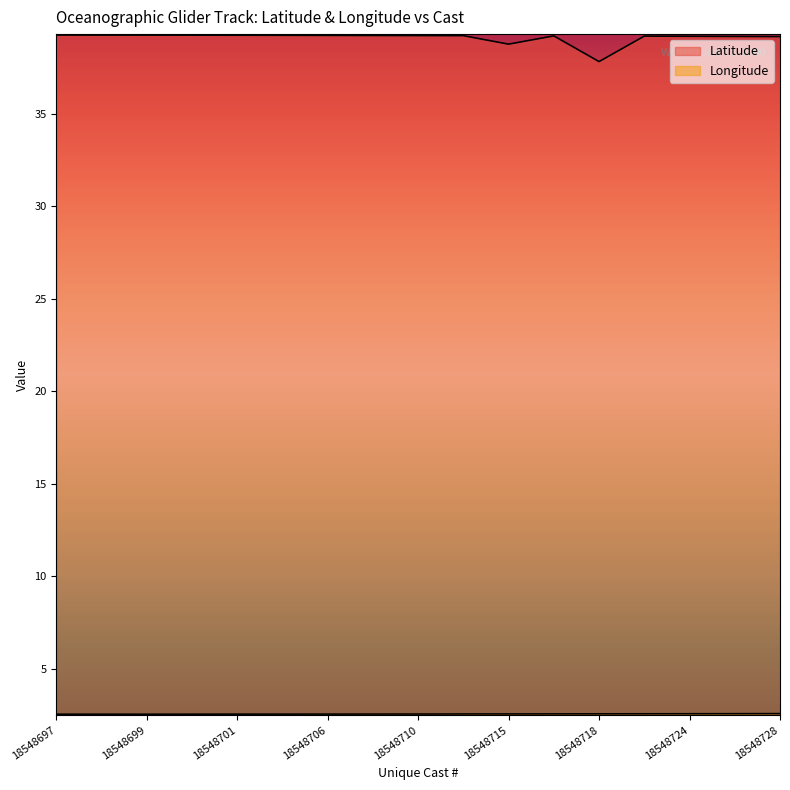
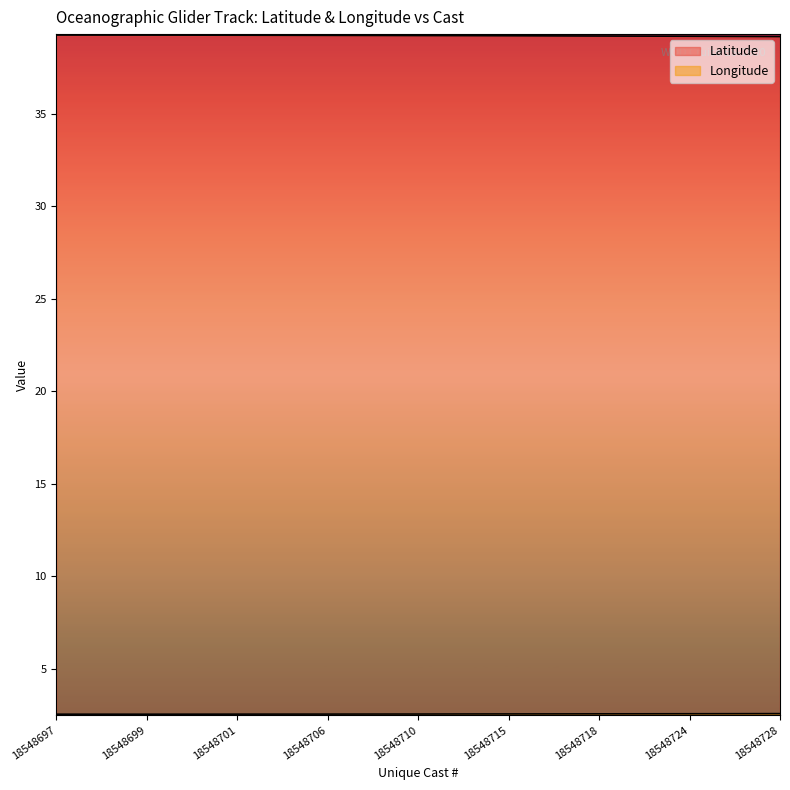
  {
    "Latitude": {
      "18548697": 39.3,
      "18548699": 39.3,
      "18548701": 39.2,
      "18548706": 39.2,
      "18548710": 39.2,
-     "18548715": 38.8,
-     "18548718": 37.8,
+     "18548715": 39.2,
+     "18548718": 39.2,
      "18548724": 39.2,
      "18548728": 39.2
    },
    "Longitude": {
      "18548697": 2.6,
      "18548699": 2.6,
      "18548701": 2.6,
      "18548706": 2.6,
      "18548710": 2.6,
      "18548715": 2.6,
      "18548718": 2.6,
      "18548724": 2.6,
      "18548728": 2.6
    }
  }
